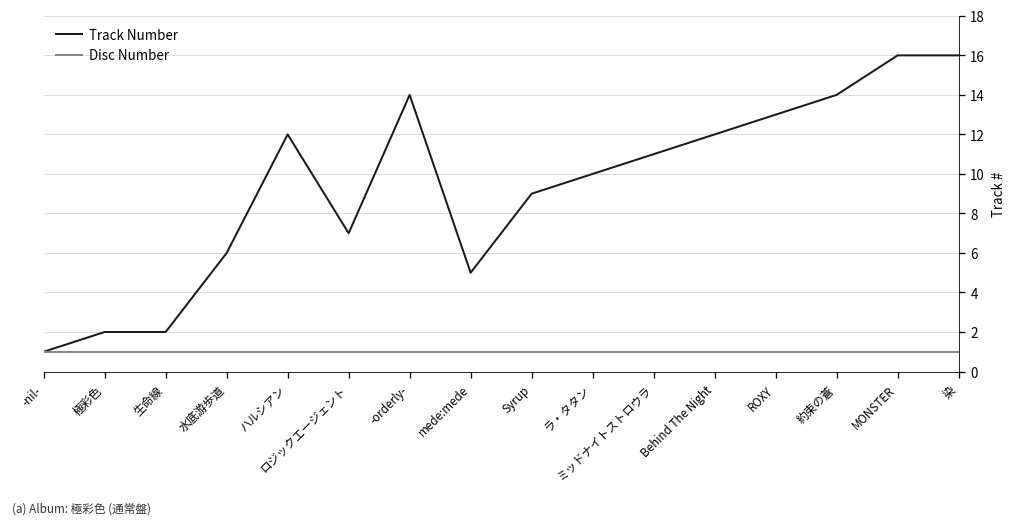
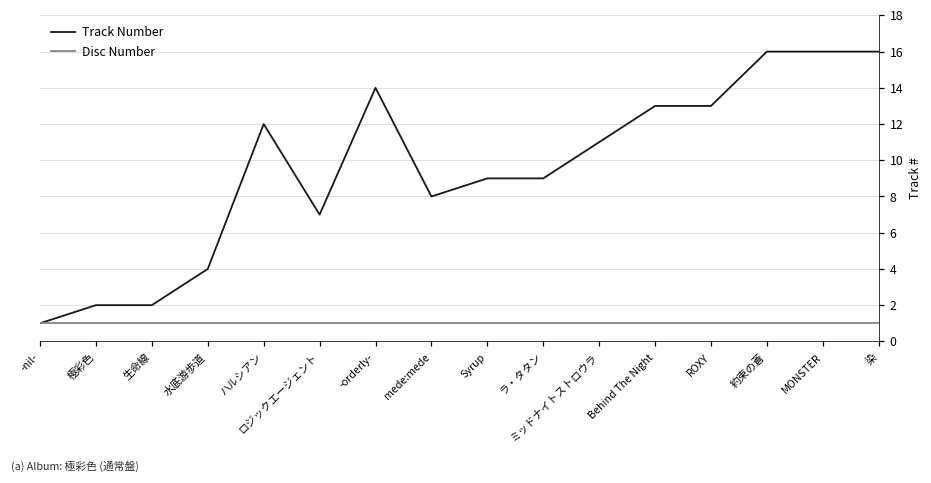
  {
    "Track Number": {
      "極彩色": 2,
      "生命線": 2,
-     "水底游歩道": 6,
+     "水底游歩道": 4,
      "ハルシアン": 12,
      "ロジックエージェント": 7,
      "-orderly-": 14,
-     "mede:mede": 5,
+     "mede:mede": 8,
      "Syrup": 9,
-     "ラ・タタン": 10,
+     "ラ・タタン": 9,
      "ミッドナイトストロウラ": 11,
-     "Behind The Night": 12,
+     "Behind The Night": 13,
      "ROXY": 13,
-     "約束の蒼": 14,
+     "約束の蒼": 16,
      "MONSTER": 16,
      "染": 16
    },
    "Disc Number": {
      "極彩色": 1,
      "生命線": 1,
      "水底游歩道": 1,
      "ハルシアン": 1,
      "ロジックエージェント": 1,
      "-orderly-": 1,
      "mede:mede": 1,
      "Syrup": 1,
      "ラ・タタン": 1,
      "ミッドナイトストロウラ": 1,
      "Behind The Night": 1,
      "ROXY": 1,
      "約束の蒼": 1,
      "MONSTER": 1,
      "染": 1
    }
  }
